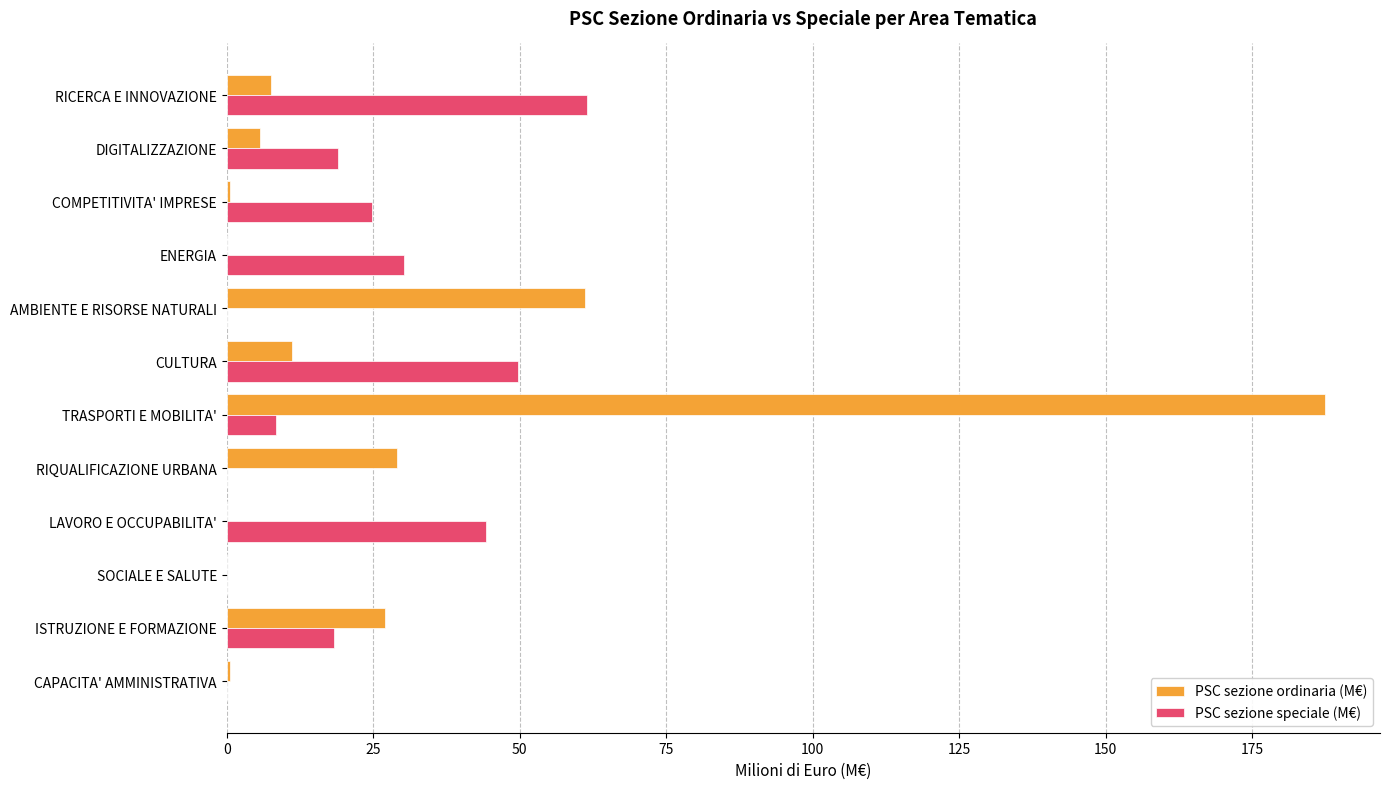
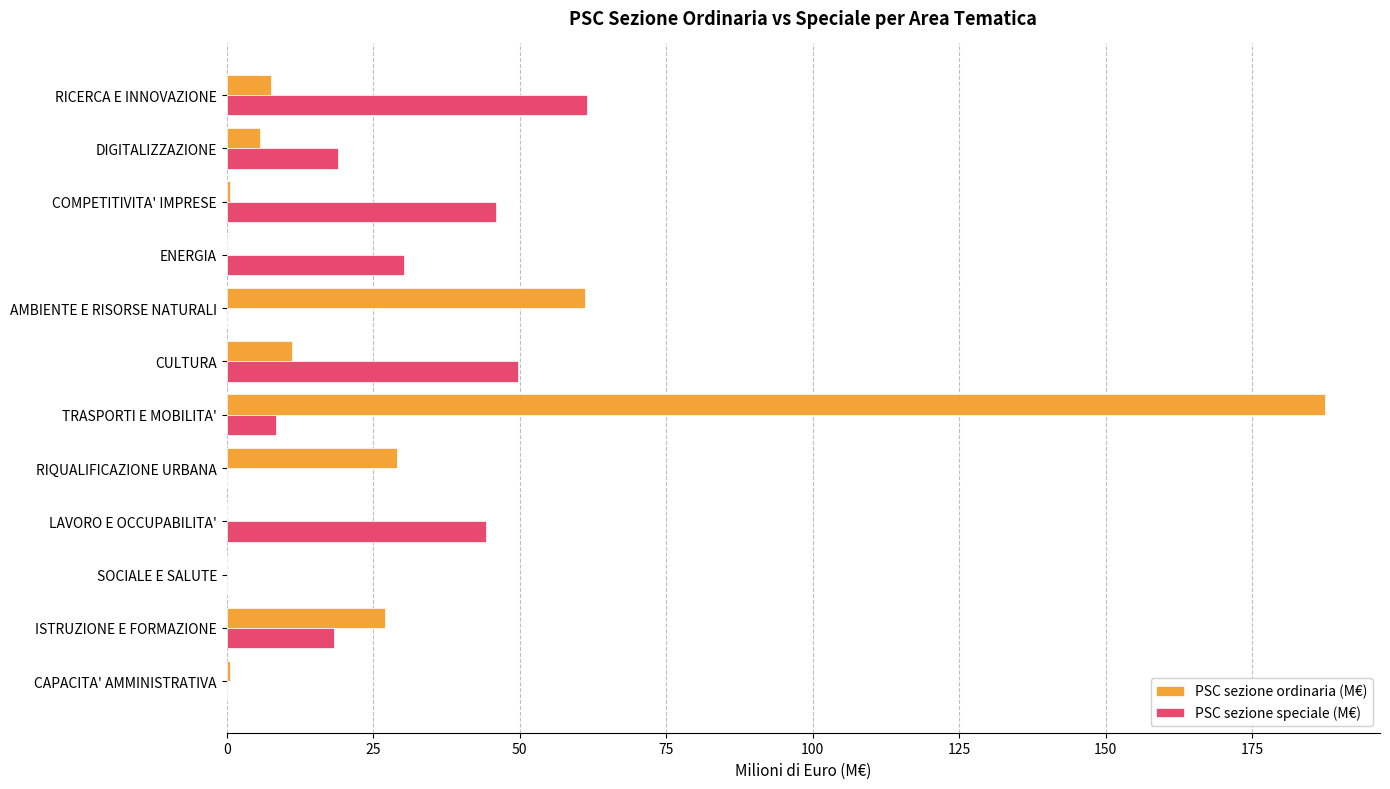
  {
    "PSC sezione ordinaria (M€)": {
      "RICERCA E INNOVAZIONE": 8,
      "DIGITALIZZAZIONE": 6,
      "COMPETITIVITA' IMPRESE": 1,
      "ENERGIA": 0,
      "AMBIENTE E RISORSE NATURALI": 61,
      "CULTURA": 11,
      "TRASPORTI E MOBILITA'": 187,
      "RIQUALIFICAZIONE URBANA": 29,
      "LAVORO E OCCUPABILITA'": 0,
      "SOCIALE E SALUTE": 0,
      "ISTRUZIONE E FORMAZIONE": 27,
      "CAPACITA' AMMINISTRATIVA": 0
    },
    "PSC sezione speciale (M€)": {
      "RICERCA E INNOVAZIONE": 61,
      "DIGITALIZZAZIONE": 19,
-     "COMPETITIVITA' IMPRESE": 25,
+     "COMPETITIVITA' IMPRESE": 46,
      "ENERGIA": 30,
      "AMBIENTE E RISORSE NATURALI": 0,
      "CULTURA": 50,
      "TRASPORTI E MOBILITA'": 8,
      "RIQUALIFICAZIONE URBANA": 0,
      "LAVORO E OCCUPABILITA'": 44,
      "SOCIALE E SALUTE": 0,
      "ISTRUZIONE E FORMAZIONE": 18,
      "CAPACITA' AMMINISTRATIVA": 0
    }
  }
